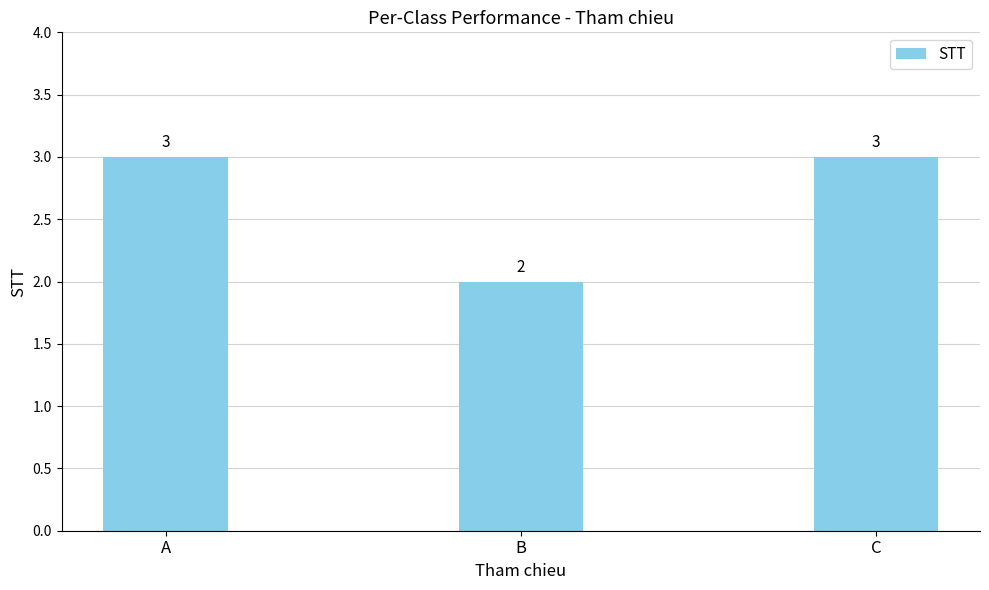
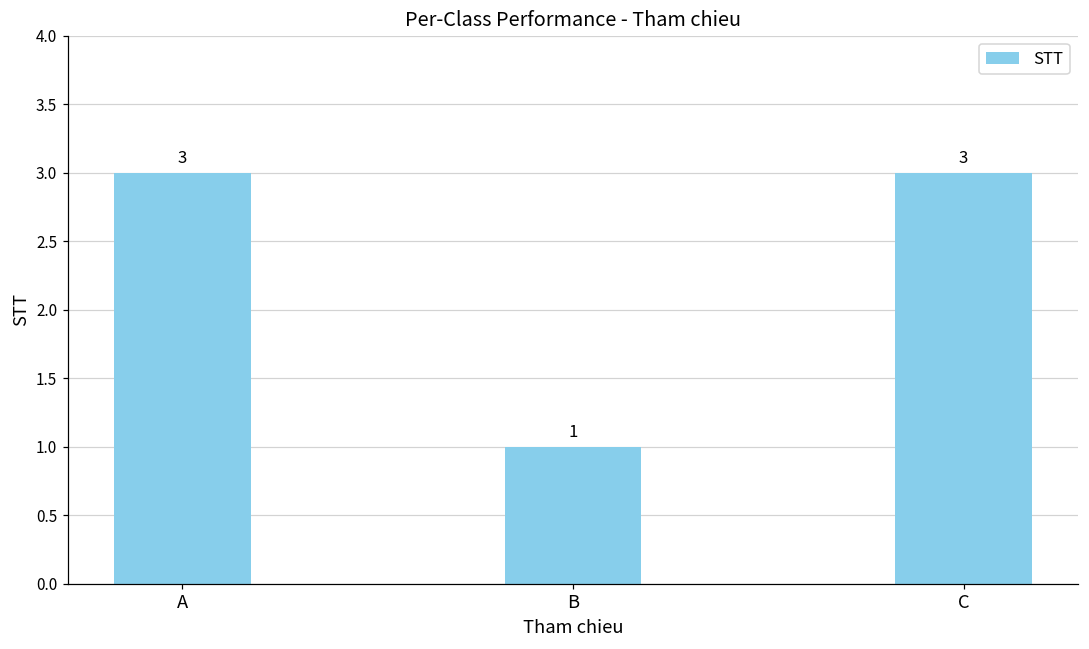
  {
    "A": 3,
-   "B": 2,
+   "B": 1,
    "C": 3
  }
